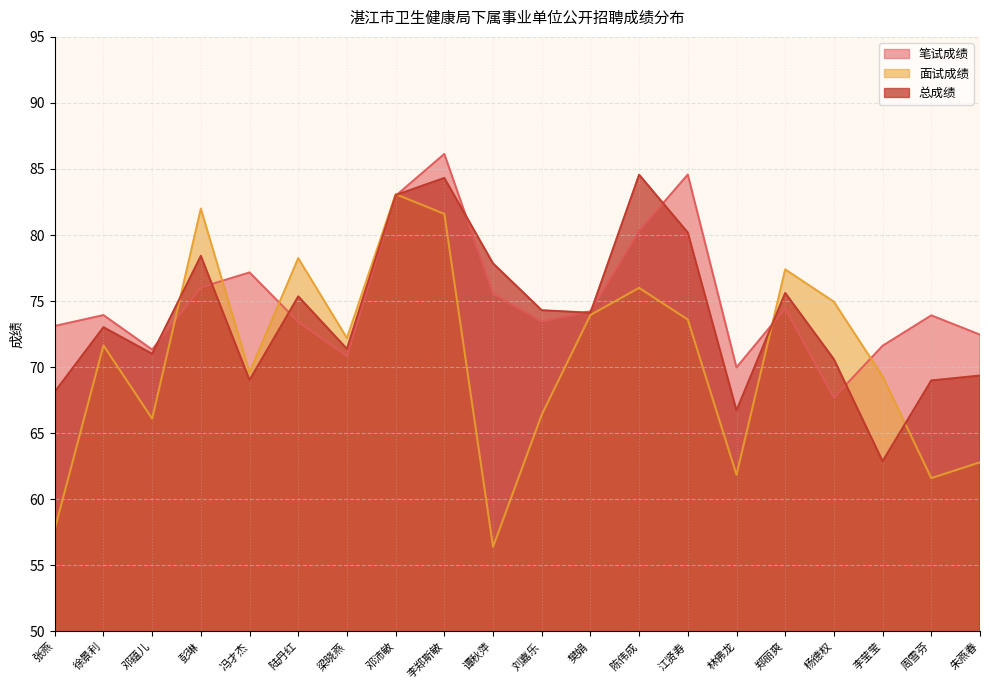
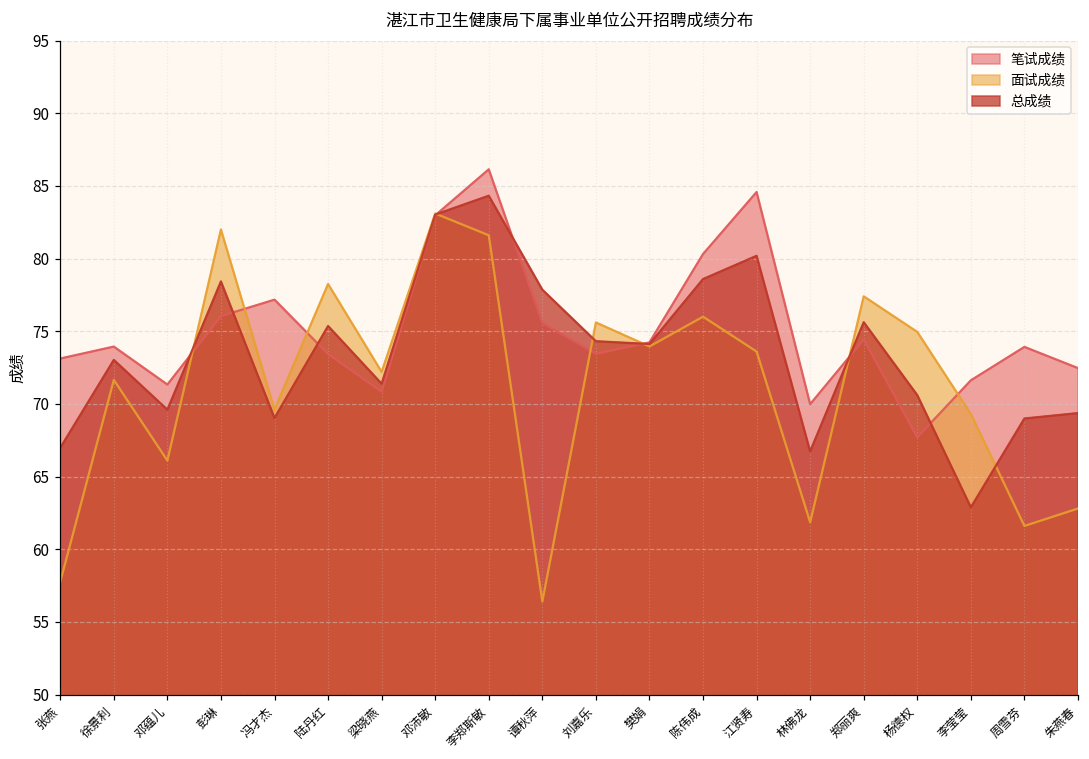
  {
    "笔试成绩": {
      "张燕": 73.1,
      "徐景利": 73.9,
      "邓蕴儿": 71.3,
      "彭琳": 76.0,
      "冯才杰": 77.2,
      "陆丹红": 73.4,
      "梁晓燕": 70.8,
      "李郑斯敏": 86.1,
      "谭秋萍": 75.6,
      "刘嘉乐": 73.5,
      "陈伟成": 80.3,
      "江贤寿": 84.6,
      "林佛龙": 70.0,
      "郑丽爽": 74.4,
      "杨德权": 67.7,
      "李莹莹": 71.6,
      "周雪芬": 73.9,
      "朱燕春": 72.5
    },
    "面试成绩": {
      "张燕": 57.8,
      "徐景利": 71.7,
      "邓蕴儿": 66.1,
      "彭琳": 82.0,
      "冯才杰": 69.6,
      "陆丹红": 78.3,
      "梁晓燕": 72.2,
      "李郑斯敏": 81.6,
      "谭秋萍": 56.4,
-     "刘嘉乐": 66.4,
+     "刘嘉乐": 75.6,
      "陈伟成": 76.0,
      "江贤寿": 73.6,
      "林佛龙": 61.9,
      "郑丽爽": 77.4,
      "杨德权": 75.0,
      "李莹莹": 69.3,
      "周雪芬": 61.6,
      "朱燕春": 62.8
    },
    "总成绩": {
-     "张燕": 68.1,
+     "张燕": 67.0,
      "徐景利": 73.0,
-     "邓蕴儿": 71.0,
+     "邓蕴儿": 69.6,
      "彭琳": 78.4,
      "冯才杰": 69.0,
      "陆丹红": 75.4,
      "梁晓燕": 71.4,
      "李郑斯敏": 84.3,
      "谭秋萍": 77.9,
      "刘嘉乐": 74.3,
-     "陈伟成": 84.6,
+     "陈伟成": 78.6,
      "江贤寿": 80.2,
      "林佛龙": 66.7,
      "郑丽爽": 75.6,
      "杨德权": 70.6,
      "李莹莹": 62.9,
      "周雪芬": 69.0,
      "朱燕春": 69.4
    }
  }
